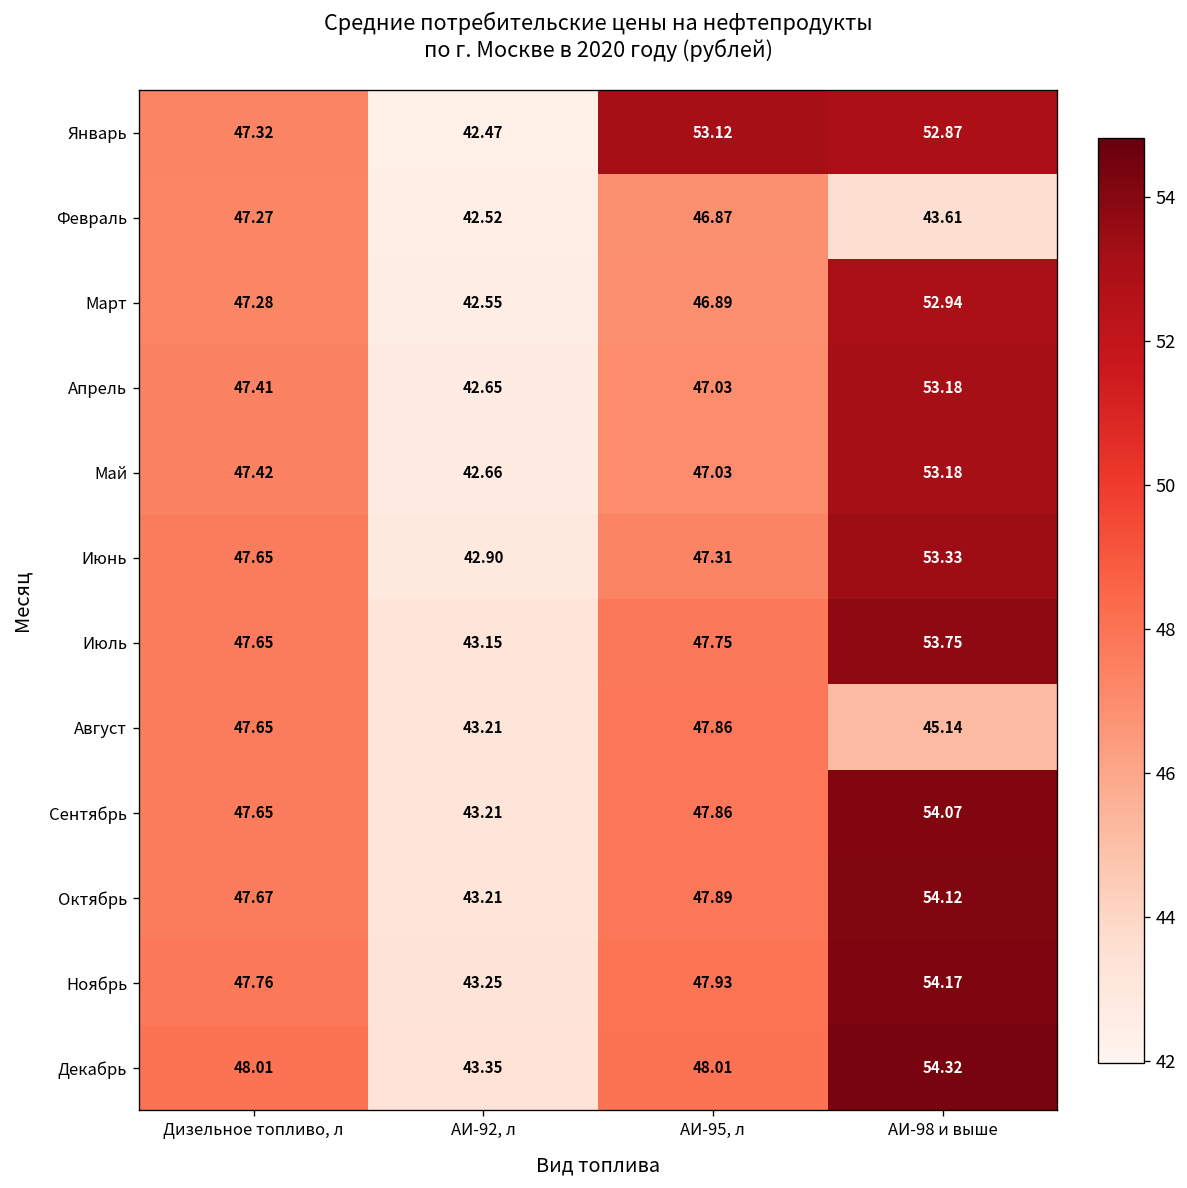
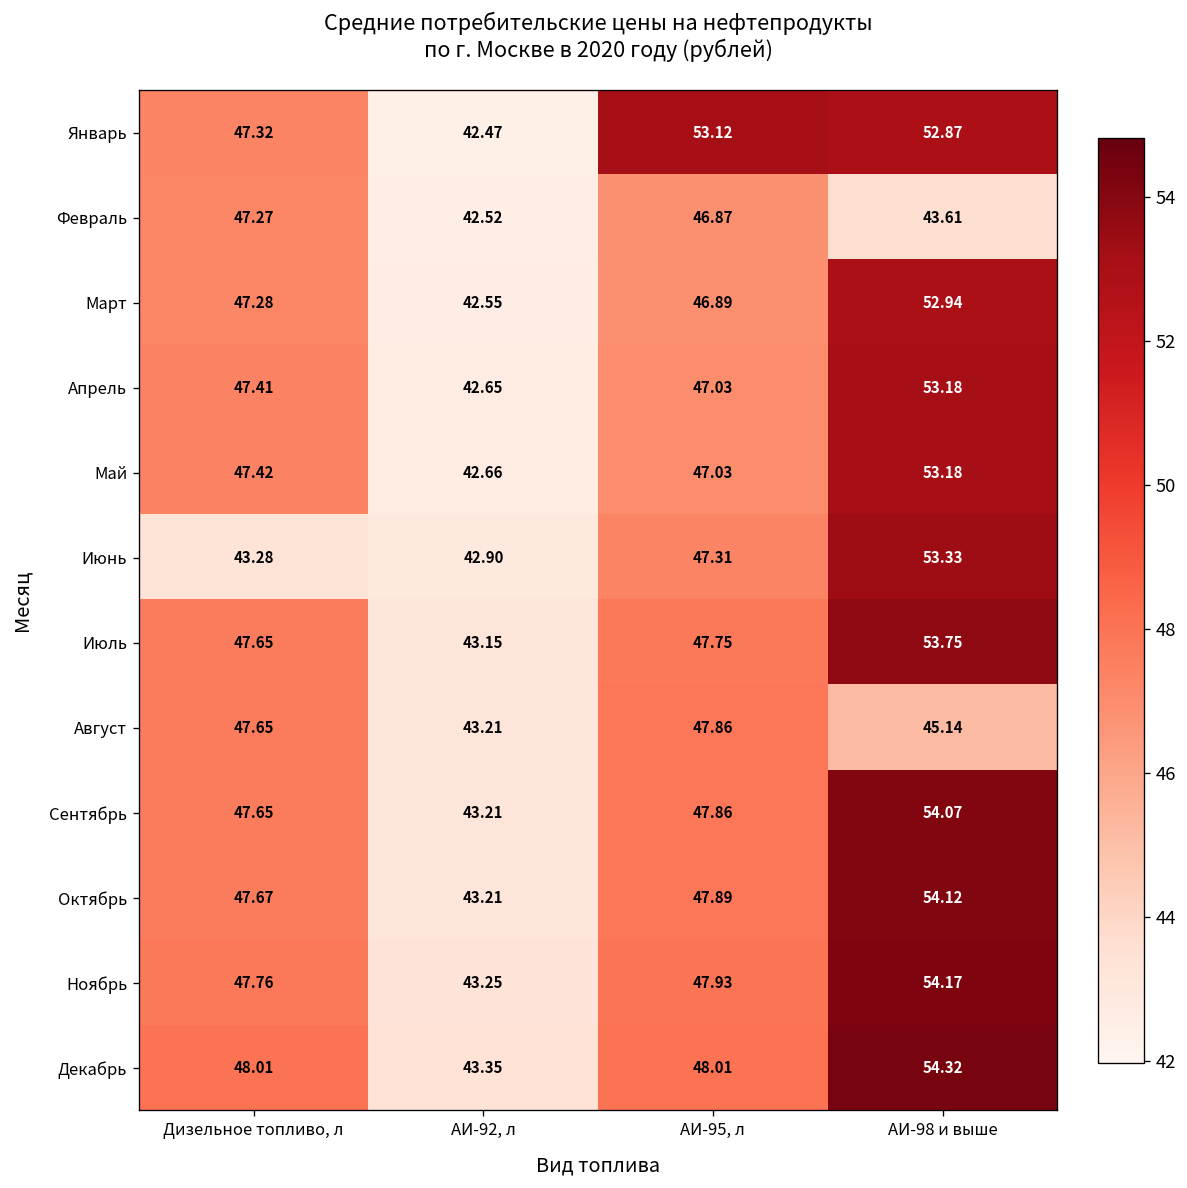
  {
    "Январь": {
      "Дизельное топливо, л": 47.32,
      "АИ-92, л": 42.47,
      "АИ-95, л": 53.12,
      "АИ-98 и выше": 52.87
    },
    "Февраль": {
      "Дизельное топливо, л": 47.27,
      "АИ-92, л": 42.52,
      "АИ-95, л": 46.87,
      "АИ-98 и выше": 43.61
    },
    "Март": {
      "Дизельное топливо, л": 47.28,
      "АИ-92, л": 42.55,
      "АИ-95, л": 46.89,
      "АИ-98 и выше": 52.94
    },
    "Апрель": {
      "Дизельное топливо, л": 47.41,
      "АИ-92, л": 42.65,
      "АИ-95, л": 47.03,
      "АИ-98 и выше": 53.18
    },
    "Май": {
      "Дизельное топливо, л": 47.42,
      "АИ-92, л": 42.66,
      "АИ-95, л": 47.03,
      "АИ-98 и выше": 53.18
    },
    "Июнь": {
-     "Дизельное топливо, л": 47.65,
+     "Дизельное топливо, л": 43.28,
      "АИ-92, л": 42.90,
      "АИ-95, л": 47.31,
      "АИ-98 и выше": 53.33
    },
    "Июль": {
      "Дизельное топливо, л": 47.65,
      "АИ-92, л": 43.15,
      "АИ-95, л": 47.75,
      "АИ-98 и выше": 53.75
    },
    "Август": {
      "Дизельное топливо, л": 47.65,
      "АИ-92, л": 43.21,
      "АИ-95, л": 47.86,
      "АИ-98 и выше": 45.14
    },
    "Сентябрь": {
      "Дизельное топливо, л": 47.65,
      "АИ-92, л": 43.21,
      "АИ-95, л": 47.86,
      "АИ-98 и выше": 54.07
    },
    "Октябрь": {
      "Дизельное топливо, л": 47.67,
      "АИ-92, л": 43.21,
      "АИ-95, л": 47.89,
      "АИ-98 и выше": 54.12
    },
    "Ноябрь": {
      "Дизельное топливо, л": 47.76,
      "АИ-92, л": 43.25,
      "АИ-95, л": 47.93,
      "АИ-98 и выше": 54.17
    },
    "Декабрь": {
      "Дизельное топливо, л": 48.01,
      "АИ-92, л": 43.35,
      "АИ-95, л": 48.01,
      "АИ-98 и выше": 54.32
    }
  }
